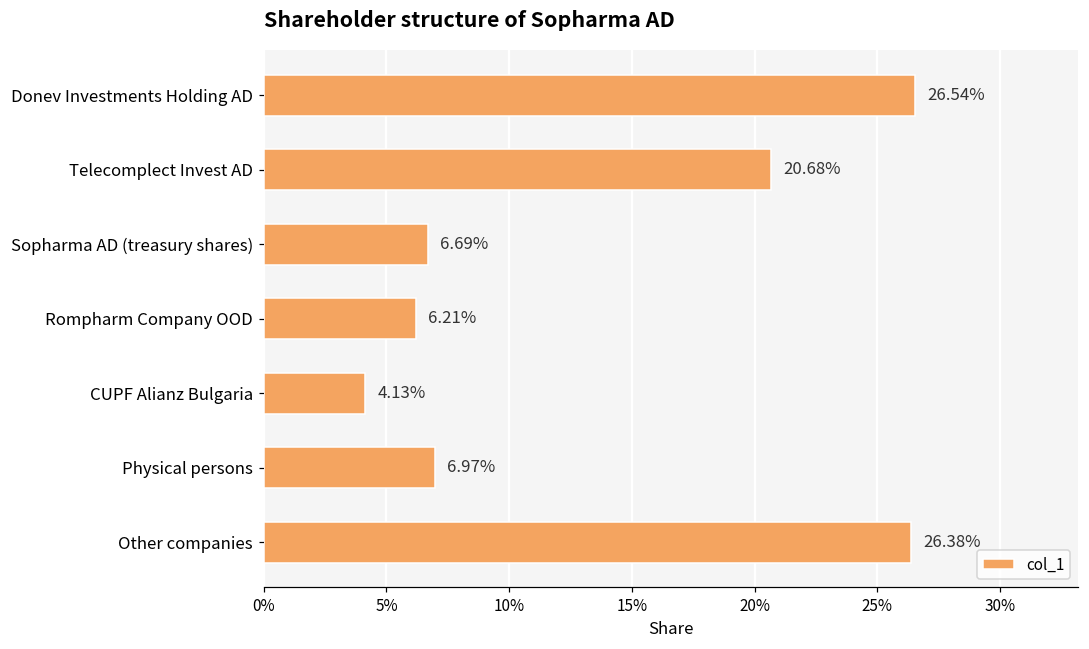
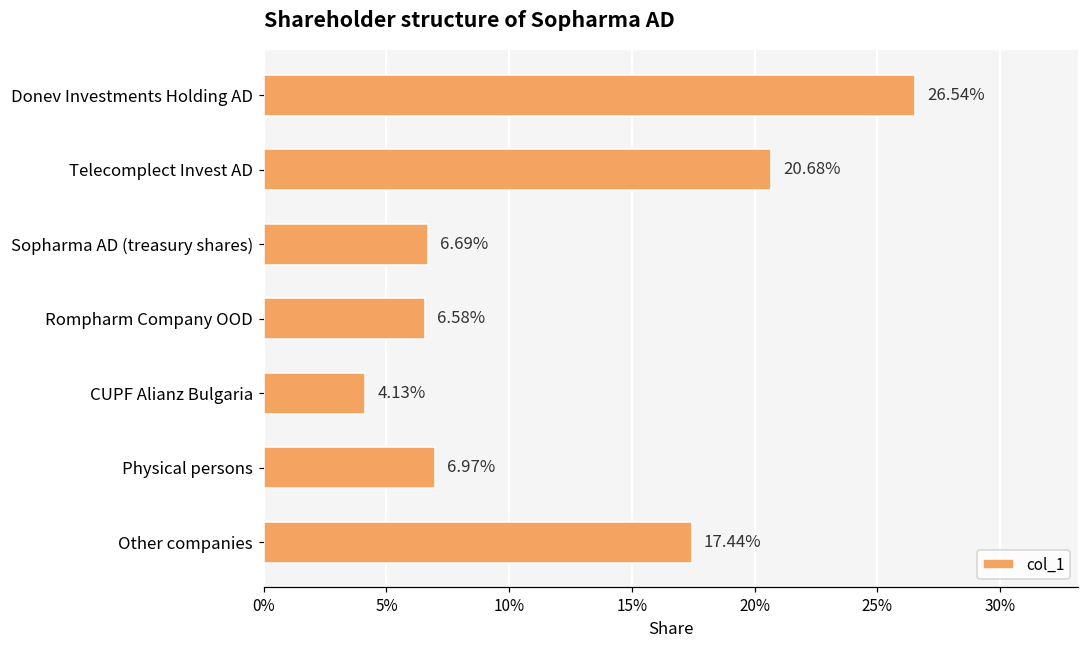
  {
    "Donev Investments Holding AD": "26.54%",
    "Telecomplect Invest AD": "20.68%",
    "Sopharma AD (treasury shares)": "6.69%",
-   "Rompharm Company OOD": "6.21%",
+   "Rompharm Company OOD": "6.58%",
    "CUPF Alianz Bulgaria": "4.13%",
    "Physical persons": "6.97%",
-   "Other companies": "26.38%"
+   "Other companies": "17.44%"
  }
